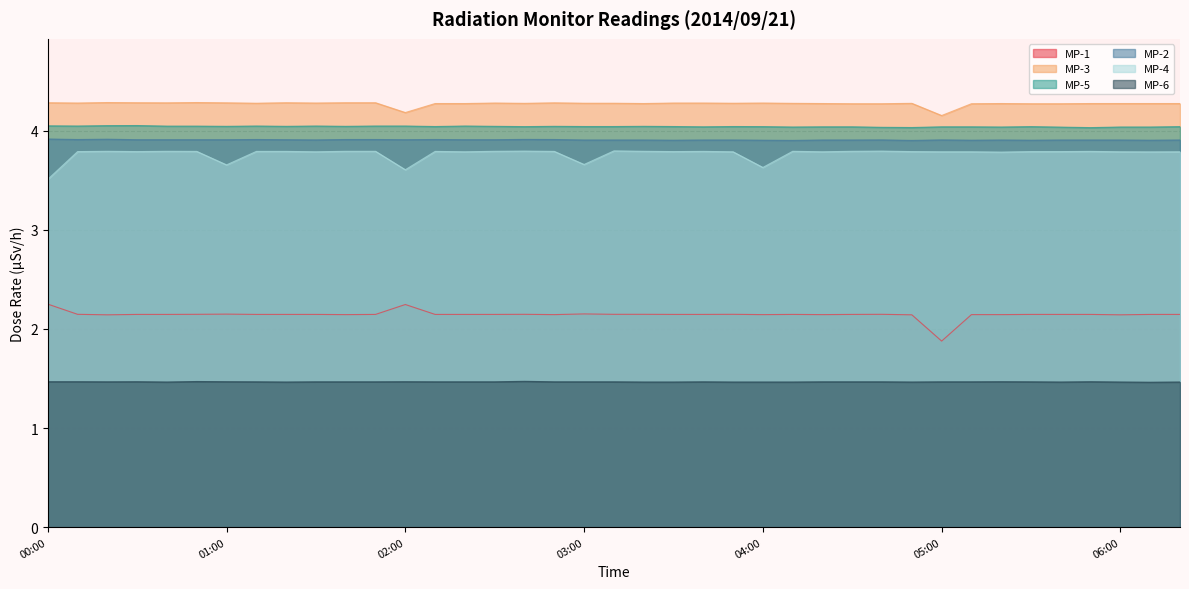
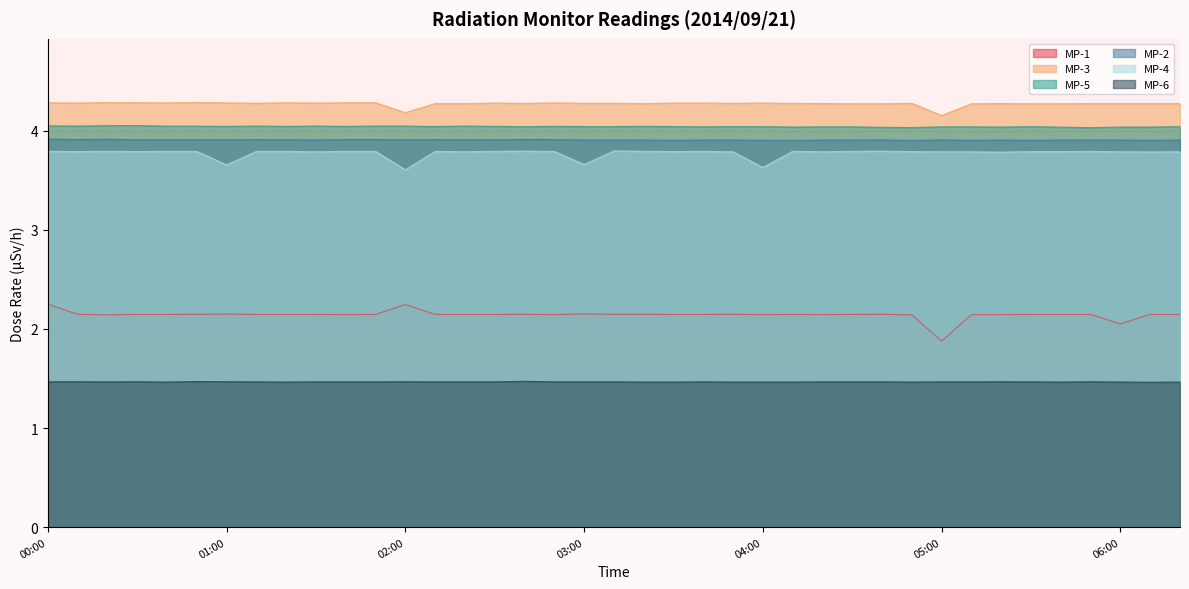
  {
    "MP-1": {
      "00:00": 2.3,
      "01:00": 2.2,
      "02:00": 2.2,
      "03:00": 2.2,
      "04:00": 2.1,
      "05:00": 1.9,
-     "06:00": 2.14
+     "06:00": 2.05
    },
    "MP-3": {
      "00:00": 4.3,
      "01:00": 4.3,
      "02:00": 4.2,
      "03:00": 4.3,
      "04:00": 4.3,
      "05:00": 4.2,
      "06:00": 4.3
    },
    "MP-4": {
-     "00:00": 3.5,
+     "00:00": 3.8,
      "01:00": 3.7,
      "02:00": 3.6,
      "03:00": 3.7,
      "04:00": 3.6,
      "05:00": 3.8,
      "06:00": 3.8
    },
    "MP-6": {
      "00:00": 1.5,
      "01:00": 1.5,
      "02:00": 1.5,
      "03:00": 1.5,
      "04:00": 1.5,
      "05:00": 1.5,
      "06:00": 1.5
    }
  }
